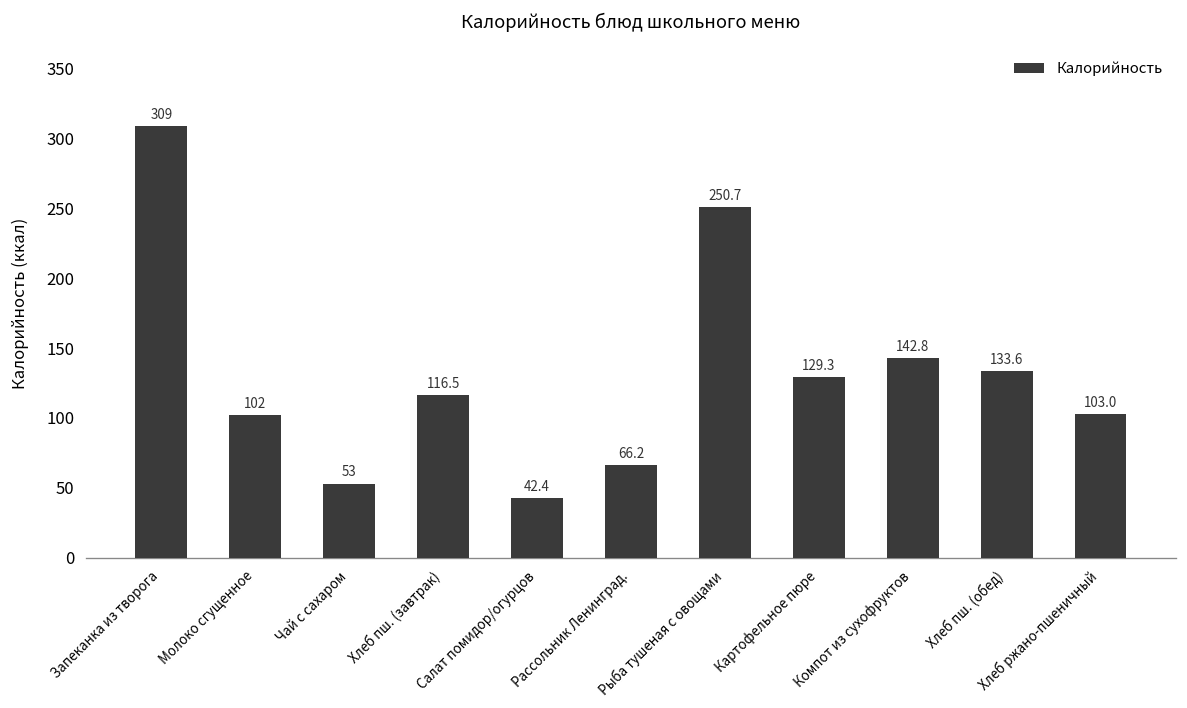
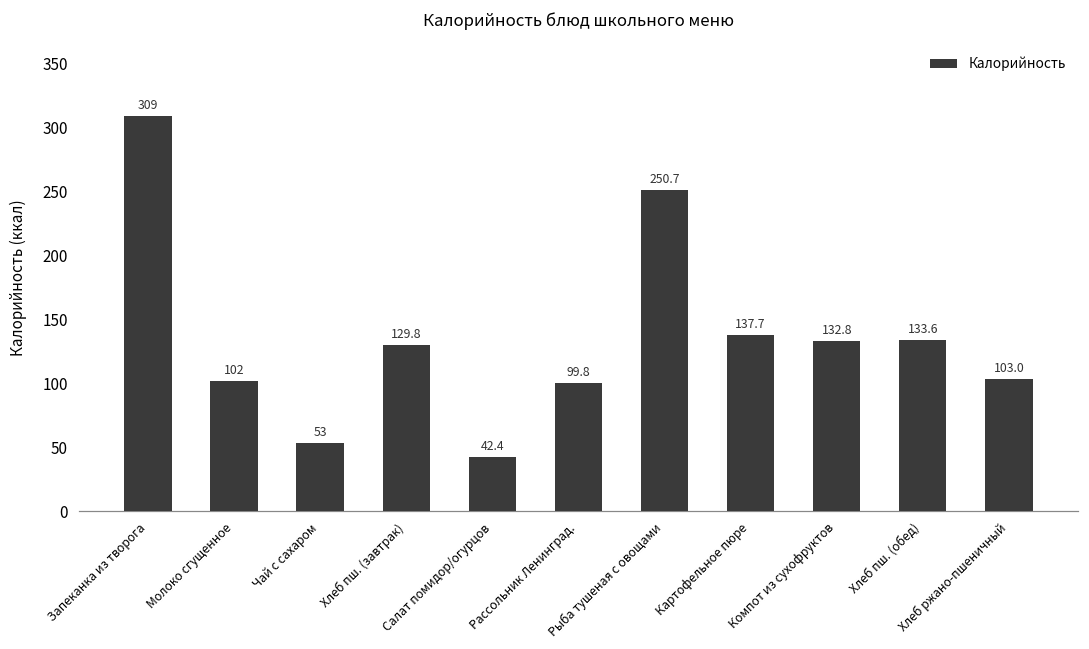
  {
    "Запеканка из творога": 309,
    "Молоко сгущенное": 102,
    "Чай с сахаром": 53,
-   "Хлеб пш. (завтрак)": 116.5,
+   "Хлеб пш. (завтрак)": 129.8,
    "Салат помидор/огурцов": 42.4,
-   "Рассольник Ленинград.": 66.2,
+   "Рассольник Ленинград.": 99.8,
    "Рыба тушеная с овощами": 250.7,
-   "Картофельное пюре": 129.3,
-   "Компот из сухофруктов": 142.8,
+   "Картофельное пюре": 137.7,
+   "Компот из сухофруктов": 132.8,
    "Хлеб пш. (обед)": 133.6,
    "Хлеб ржано-пшеничный": 103.0
  }
